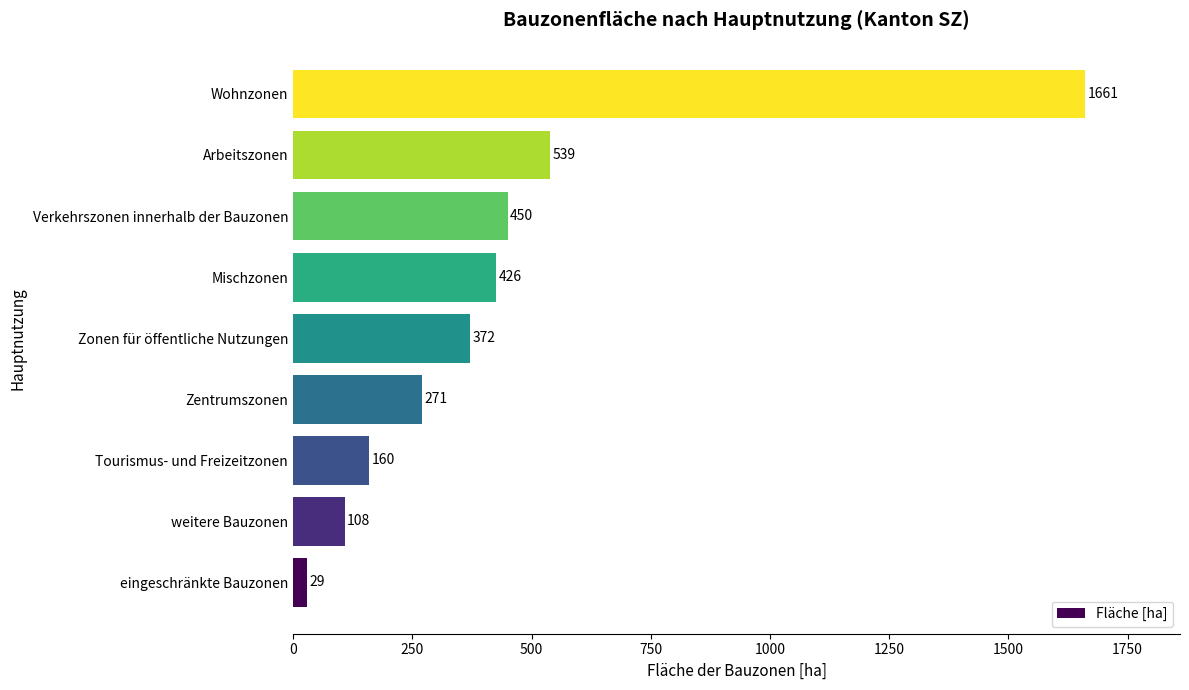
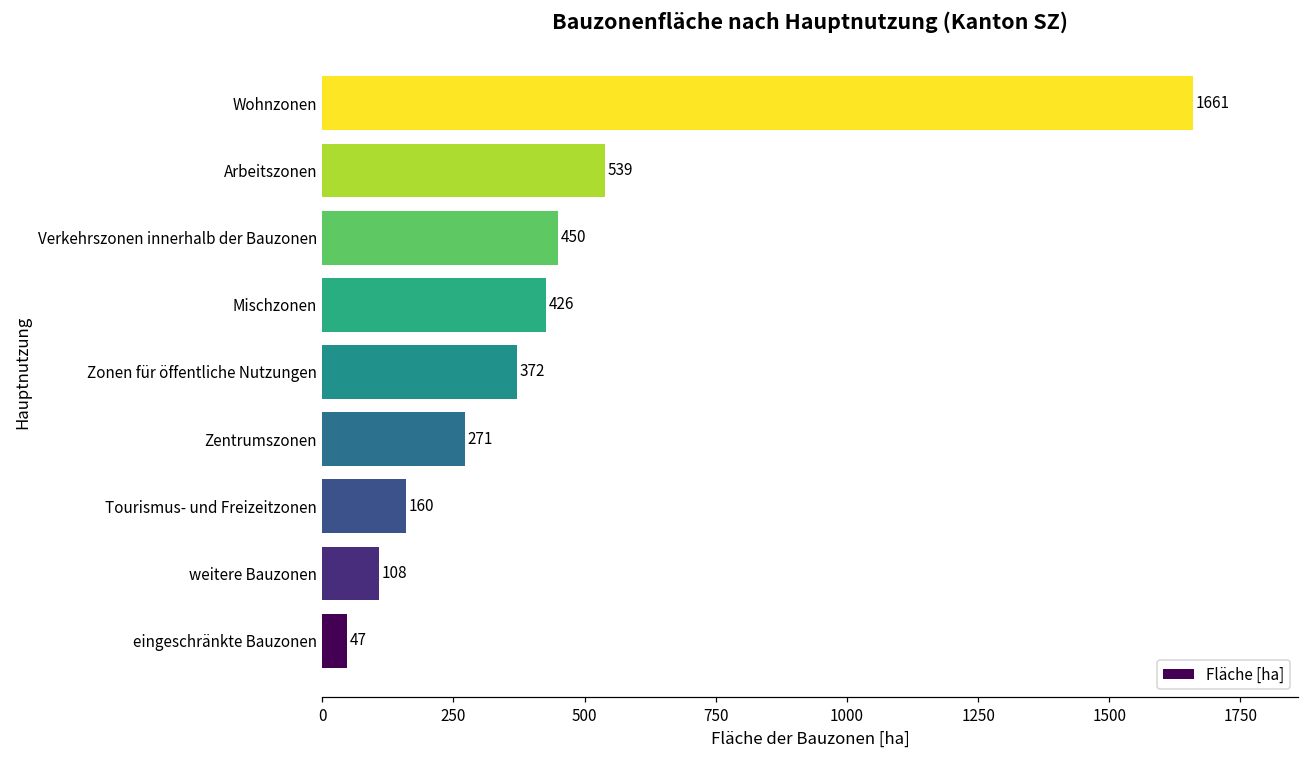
  {
    "Wohnzonen": 1661,
    "Arbeitszonen": 539,
    "Verkehrszonen innerhalb der Bauzonen": 450,
    "Mischzonen": 426,
    "Zonen für öffentliche Nutzungen": 372,
    "Zentrumszonen": 271,
    "Tourismus- und Freizeitzonen": 160,
    "weitere Bauzonen": 108,
-   "eingeschränkte Bauzonen": 29
+   "eingeschränkte Bauzonen": 47
  }
